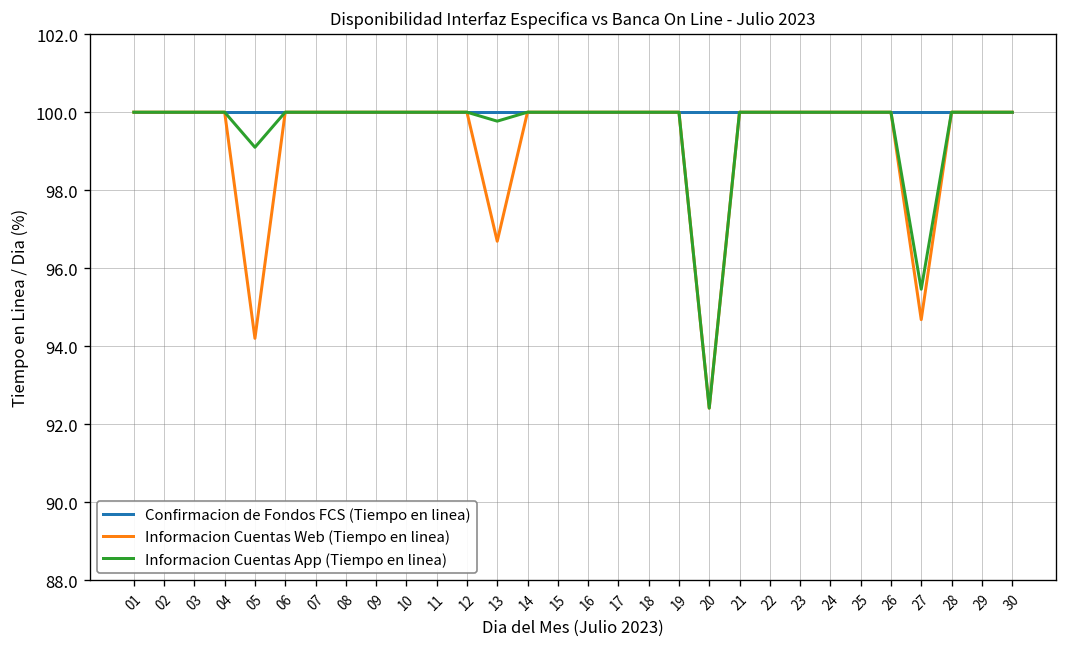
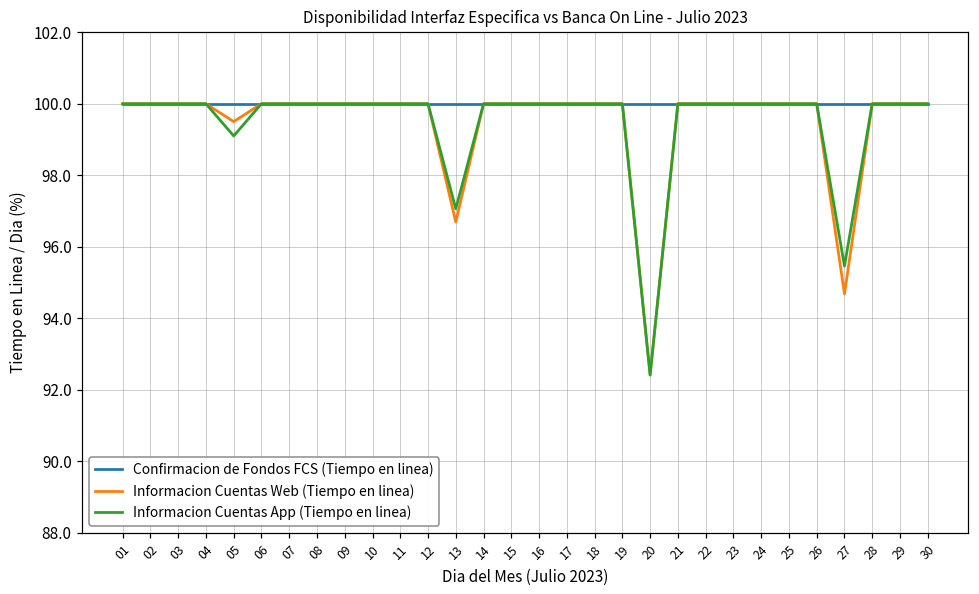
  {
    "Confirmacion de Fondos FCS (Tiempo en linea)": {
      "05": 100.0,
      "13": 100.0,
      "20": 100.0,
      "27": 100.0
    },
    "Informacion Cuentas Web (Tiempo en linea)": {
-     "05": 94.2,
+     "05": 99.5,
      "13": 96.7,
      "27": 94.7
    },
    "Informacion Cuentas App (Tiempo en linea)": {
      "05": 99.1,
-     "13": 99.8,
+     "13": 97.1,
      "27": 95.5
    }
  }
